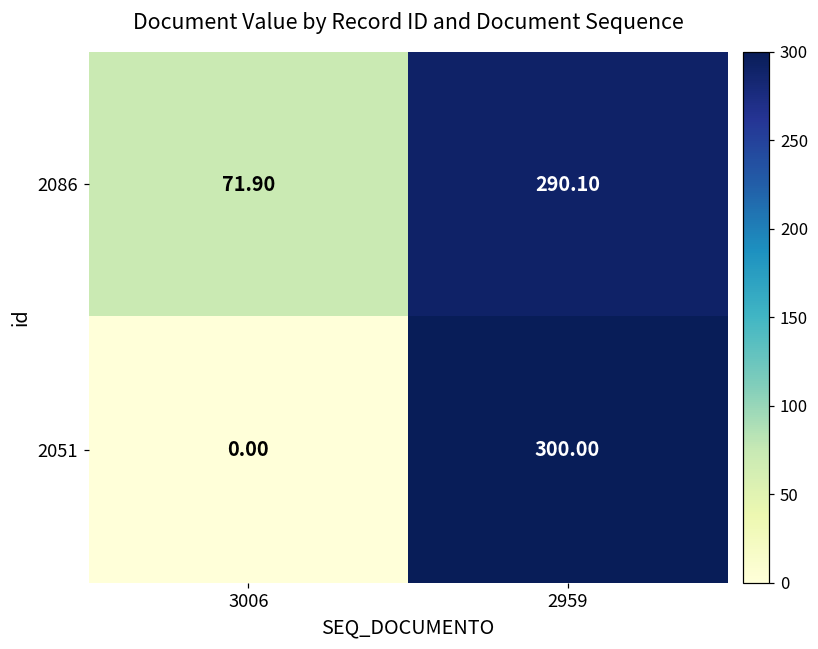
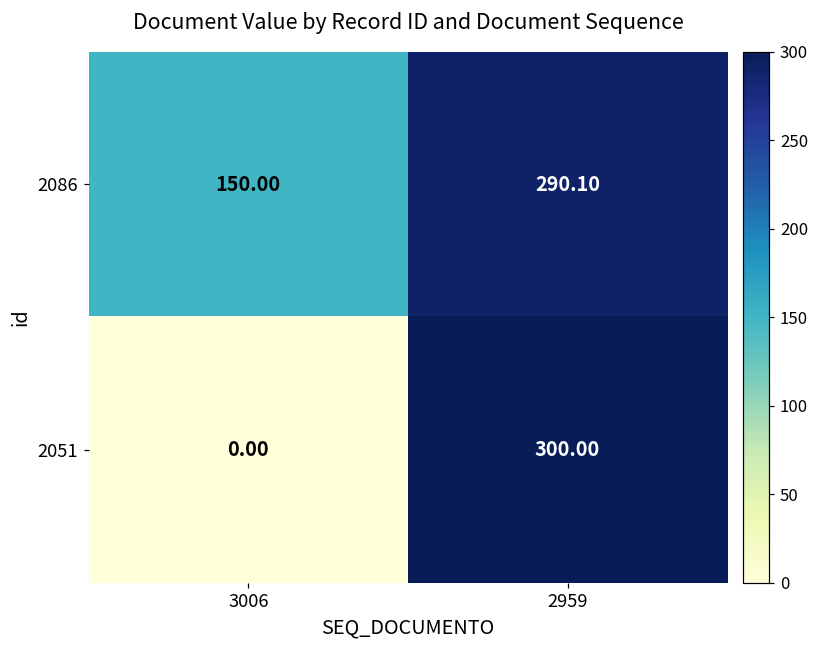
  {
    "2086": {
-     "3006": 71.90,
+     "3006": 150.00,
      "2959": 290.10
    },
    "2051": {
      "3006": 0.00,
      "2959": 300.00
    }
  }
